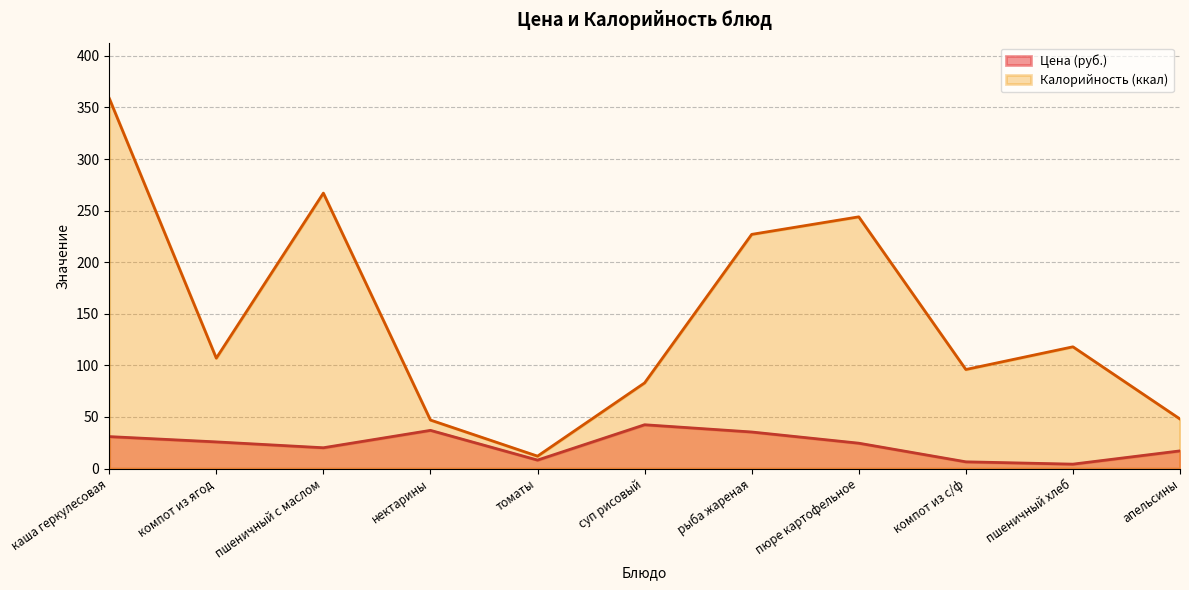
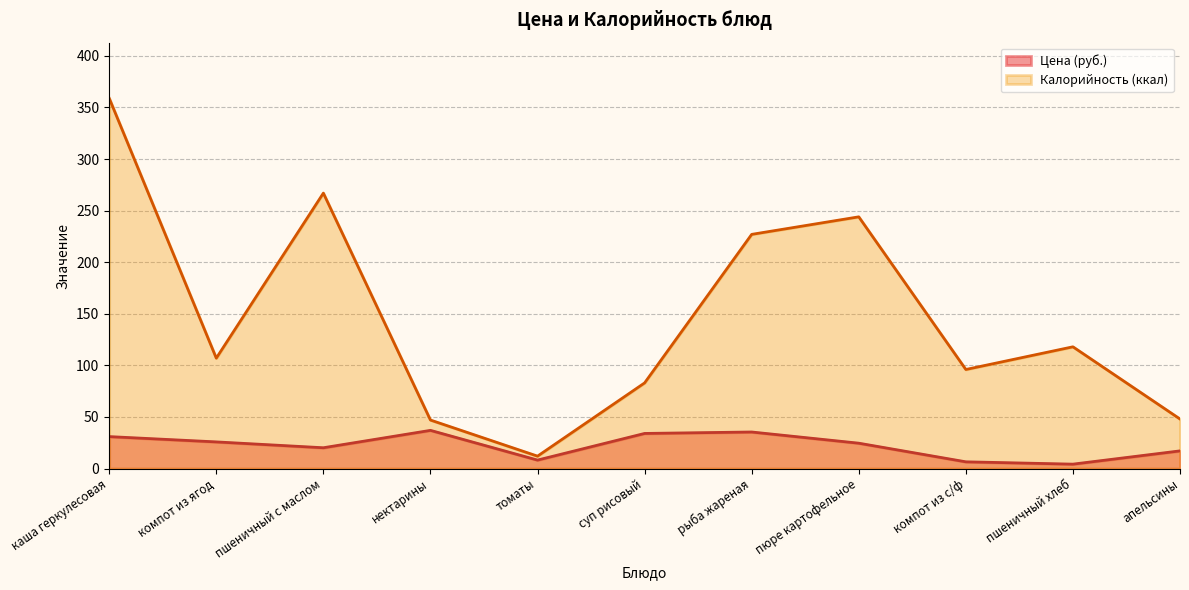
  {
    "Цена (руб.)": {
      "каша геркулесовая": 31,
      "компот из ягод": 26,
      "пшеничный с маслом": 20,
      "нектарины": 37,
      "томаты": 8,
-     "суп рисовый": 42,
+     "суп рисовый": 34,
      "рыба жареная": 35,
      "пюре картофельное": 25,
      "компот из с/ф": 7,
      "пшеничный хлеб": 4,
      "апельсины": 17
    },
    "Калорийность (ккал)": {
      "каша геркулесовая": 359,
      "компот из ягод": 107,
      "пшеничный с маслом": 267,
      "нектарины": 47,
      "томаты": 12,
      "суп рисовый": 83,
      "рыба жареная": 227,
      "пюре картофельное": 244,
      "компот из с/ф": 96,
      "пшеничный хлеб": 118,
      "апельсины": 48
    }
  }
